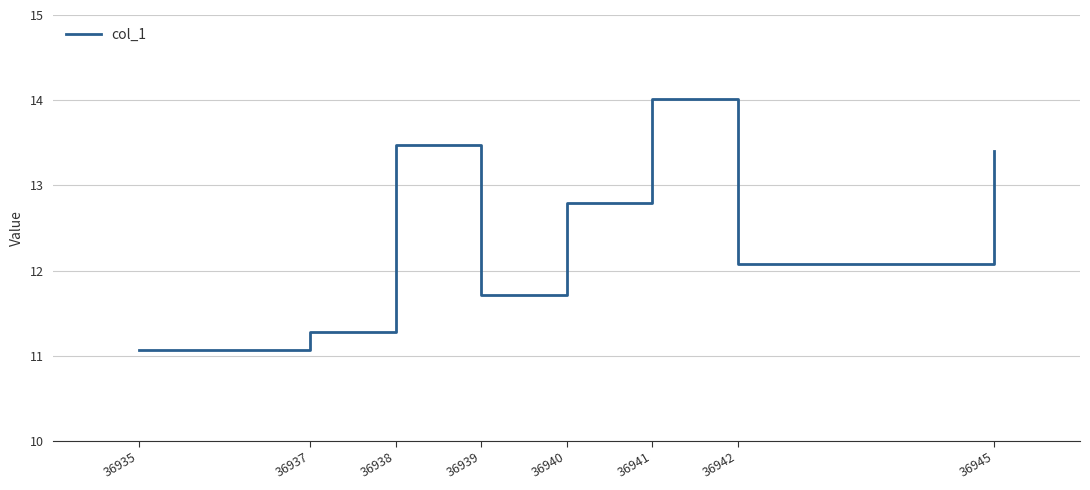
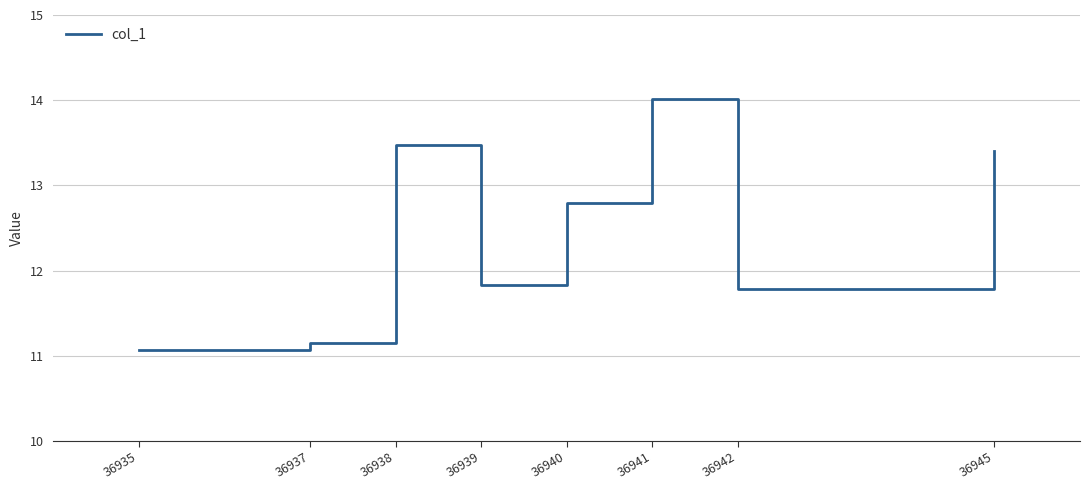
  {
    "36935": 11.1,
-   "36937": 11.3,
+   "36937": 11.1,
    "36938": 13.5,
-   "36939": 11.7,
+   "36939": 11.8,
    "36940": 12.8,
    "36941": 14.0,
-   "36942": 12.1,
+   "36942": 11.8,
    "36945": 13.4
  }
